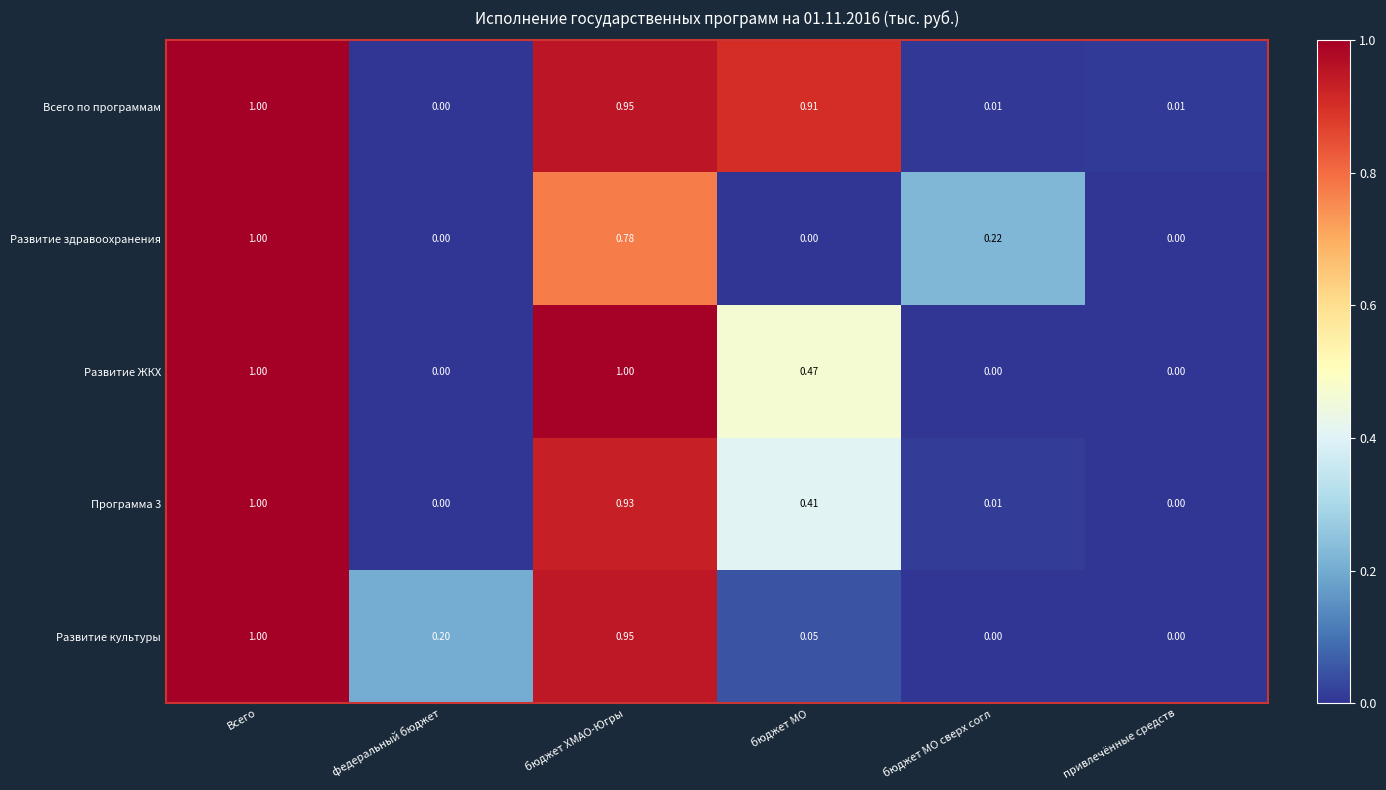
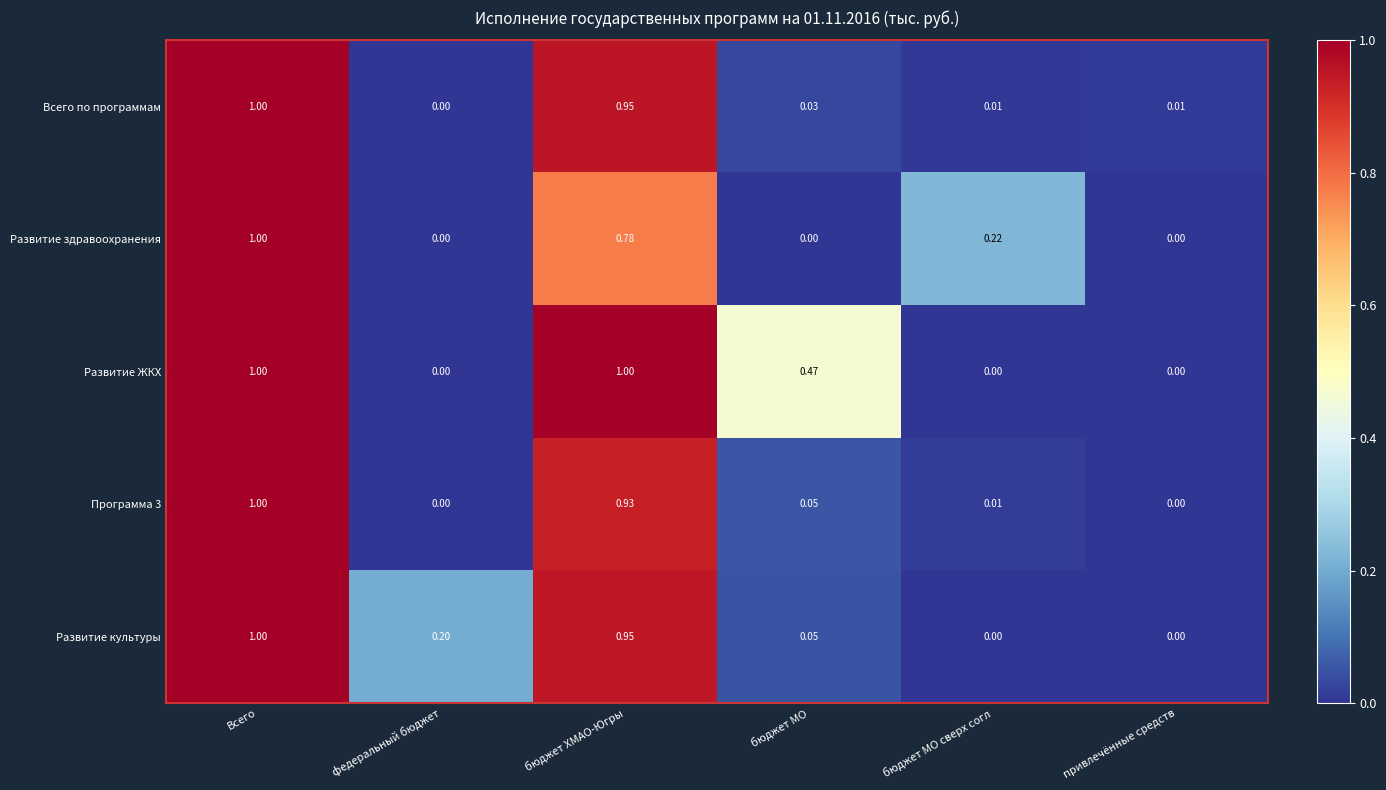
  {
    "Всего по программам": {
      "Всего": 1.00,
      "федеральный бюджет": 0.00,
      "бюджет ХМАО-Югры": 0.95,
-     "бюджет МО": 0.91,
+     "бюджет МО": 0.03,
      "бюджет МО сверх согл": 0.01,
      "привлечённые средств": 0.01
    },
    "Развитие здравоохранения": {
      "Всего": 1.00,
      "федеральный бюджет": 0.00,
      "бюджет ХМАО-Югры": 0.78,
      "бюджет МО": 0.00,
      "бюджет МО сверх согл": 0.22,
      "привлечённые средств": 0.00
    },
    "Развитие ЖКХ": {
      "Всего": 1.00,
      "федеральный бюджет": 0.00,
      "бюджет ХМАО-Югры": 1.00,
      "бюджет МО": 0.47,
      "бюджет МО сверх согл": 0.00,
      "привлечённые средств": 0.00
    },
    "Программа 3": {
      "Всего": 1.00,
      "федеральный бюджет": 0.00,
      "бюджет ХМАО-Югры": 0.93,
-     "бюджет МО": 0.41,
+     "бюджет МО": 0.05,
      "бюджет МО сверх согл": 0.01,
      "привлечённые средств": 0.00
    },
    "Развитие культуры": {
      "Всего": 1.00,
      "федеральный бюджет": 0.20,
      "бюджет ХМАО-Югры": 0.95,
      "бюджет МО": 0.05,
      "бюджет МО сверх согл": 0.00,
      "привлечённые средств": 0.00
    }
  }
